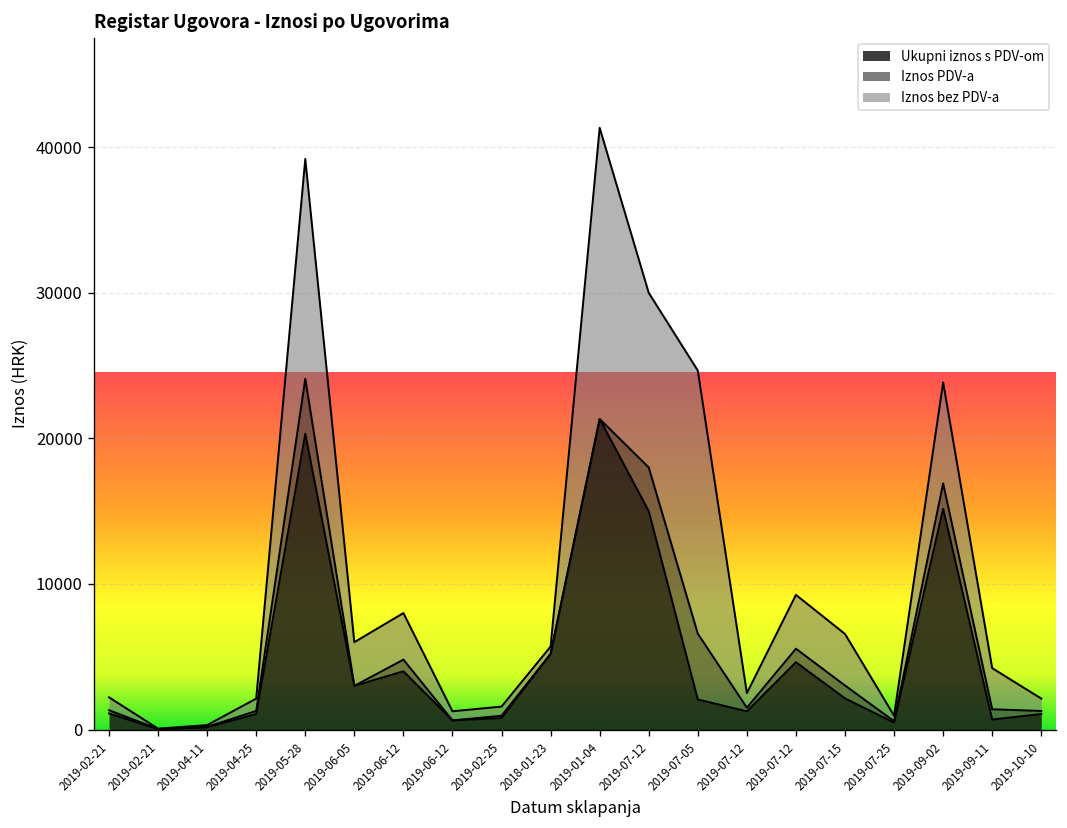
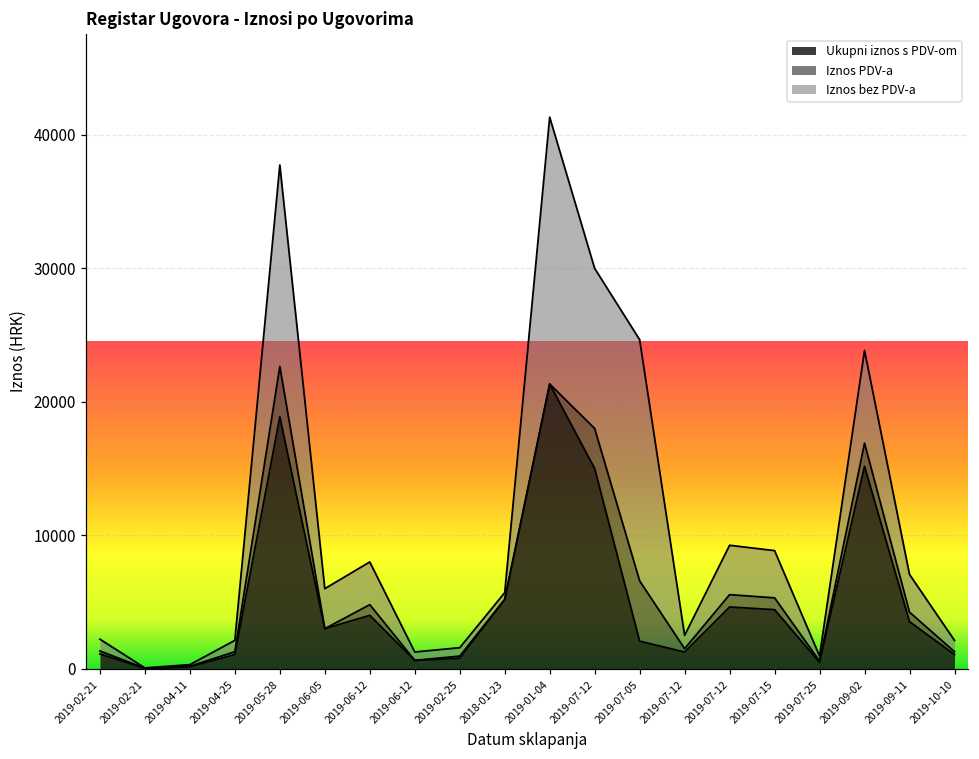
  {
    "Ukupni iznos s PDV-om": {
      "2019-04-25": 1100,
-     "2019-05-28": 20300,
+     "2019-05-28": 18900,
      "2019-07-05": 2100,
-     "2019-07-15": 2100,
+     "2019-07-15": 4400,
      "2019-09-02": 15200,
-     "2019-09-11": 700,
+     "2019-09-11": 3500,
      "2019-10-10": 1100
    }
  }
